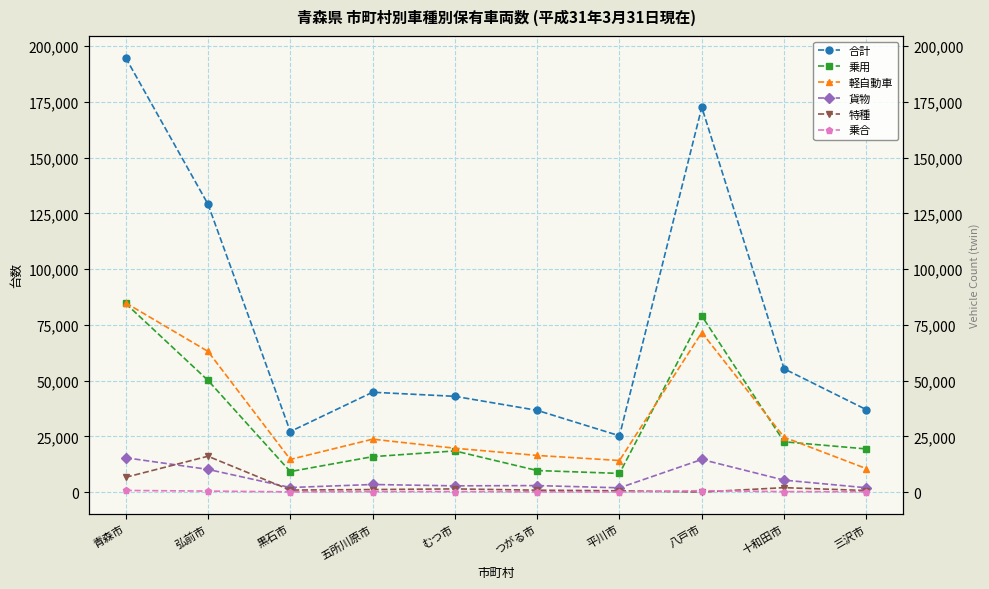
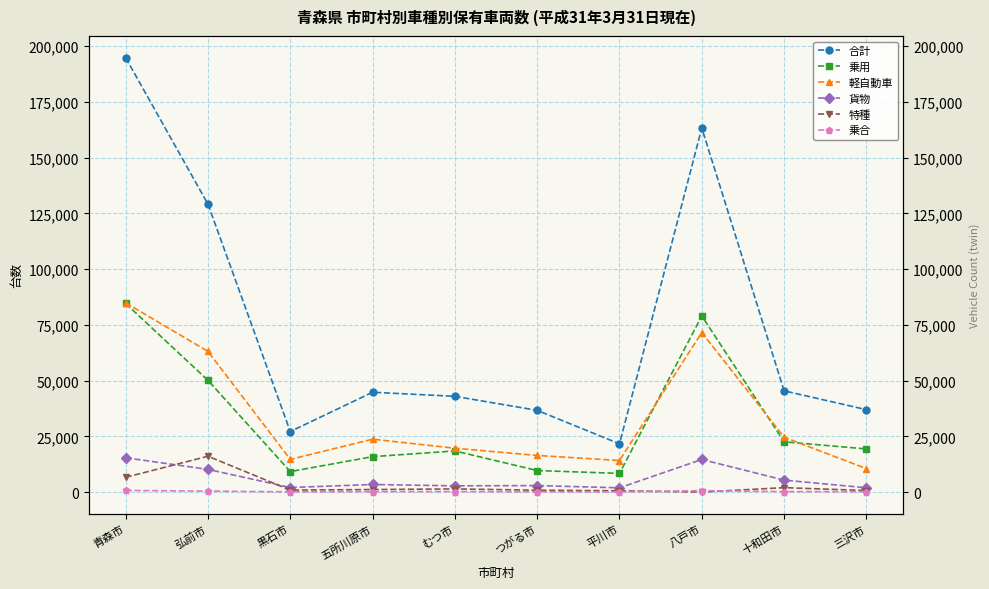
  {
    "合計": {
      "青森市": "195,000",
      "弘前市": "129,000",
      "黒石市": "27,000",
      "五所川原市": "45,000",
      "むつ市": "43,000",
      "つがる市": "37,000",
-     "平川市": "25,000",
-     "八戸市": "173,000",
-     "十和田市": "55,000",
+     "平川市": "22,000",
+     "八戸市": "163,000",
+     "十和田市": "45,000",
      "三沢市": "37,000"
    },
    "乗用": {
      "弘前市": "50,000",
      "黒石市": "9,000",
      "五所川原市": "16,000",
      "むつ市": "18,000",
      "つがる市": "10,000",
      "平川市": "8,000",
      "八戸市": "79,000",
      "十和田市": "23,000",
      "三沢市": "19,000"
    },
    "軽自動車": {
      "弘前市": "63,000",
      "黒石市": "15,000",
      "五所川原市": "24,000",
      "むつ市": "20,000",
      "つがる市": "16,000",
      "平川市": "14,000",
      "八戸市": "72,000",
      "十和田市": "25,000",
      "三沢市": "10,000"
    },
    "貨物": {
      "青森市": "15,000",
      "弘前市": "10,000",
      "黒石市": "2,000",
      "五所川原市": "3,000",
      "むつ市": "3,000",
      "つがる市": "3,000",
      "平川市": "2,000",
      "八戸市": "15,000",
      "十和田市": "5,000",
      "三沢市": "2,000"
    },
    "特種": {
      "青森市": "7,000",
      "弘前市": "16,000",
      "むつ市": "1,000",
      "十和田市": "2,000"
    },
    "乗合": {
      "青森市": "1,000",
      "弘前市": "0",
      "むつ市": "0",
      "十和田市": "0"
    }
  }
